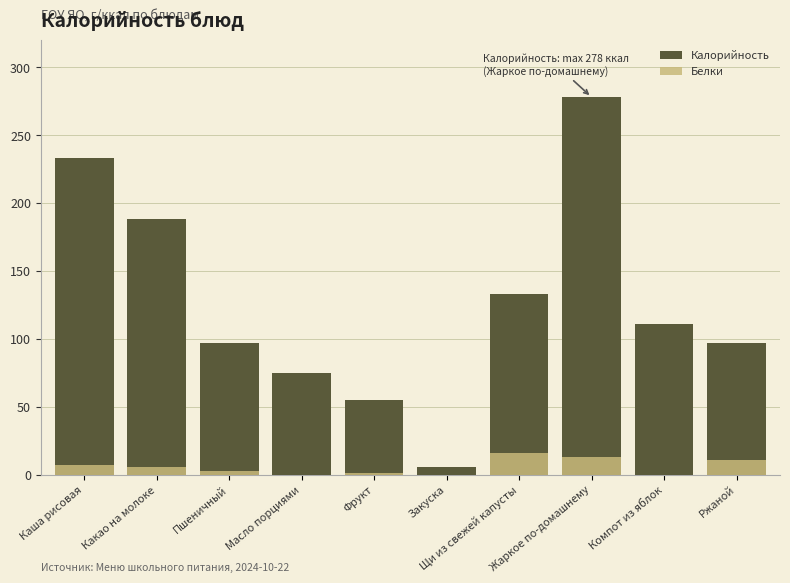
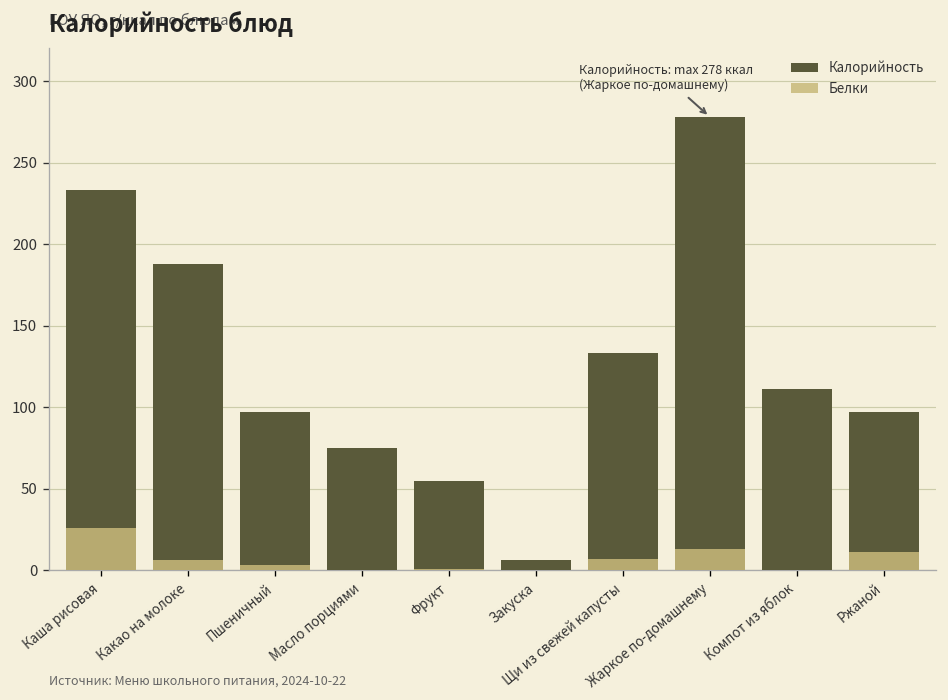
  {
    "Калорийность": {
      "Жаркое по-домашнему": 278
    },
    "Белки": {
-     "Каша рисовая": 7,
+     "Каша рисовая": 26,
      "Закуска": 0,
-     "Щи из свежей капусты": 16
+     "Щи из свежей капусты": 7
    }
  }
